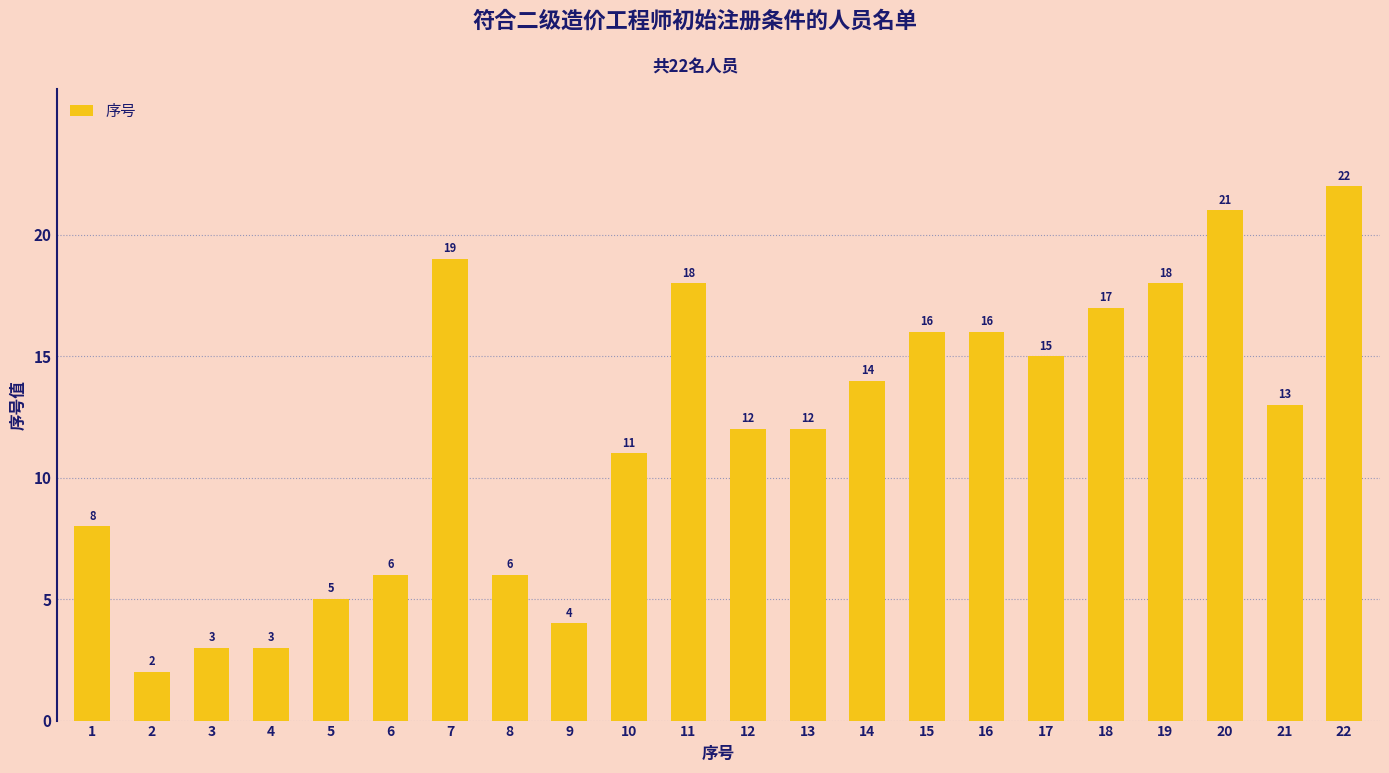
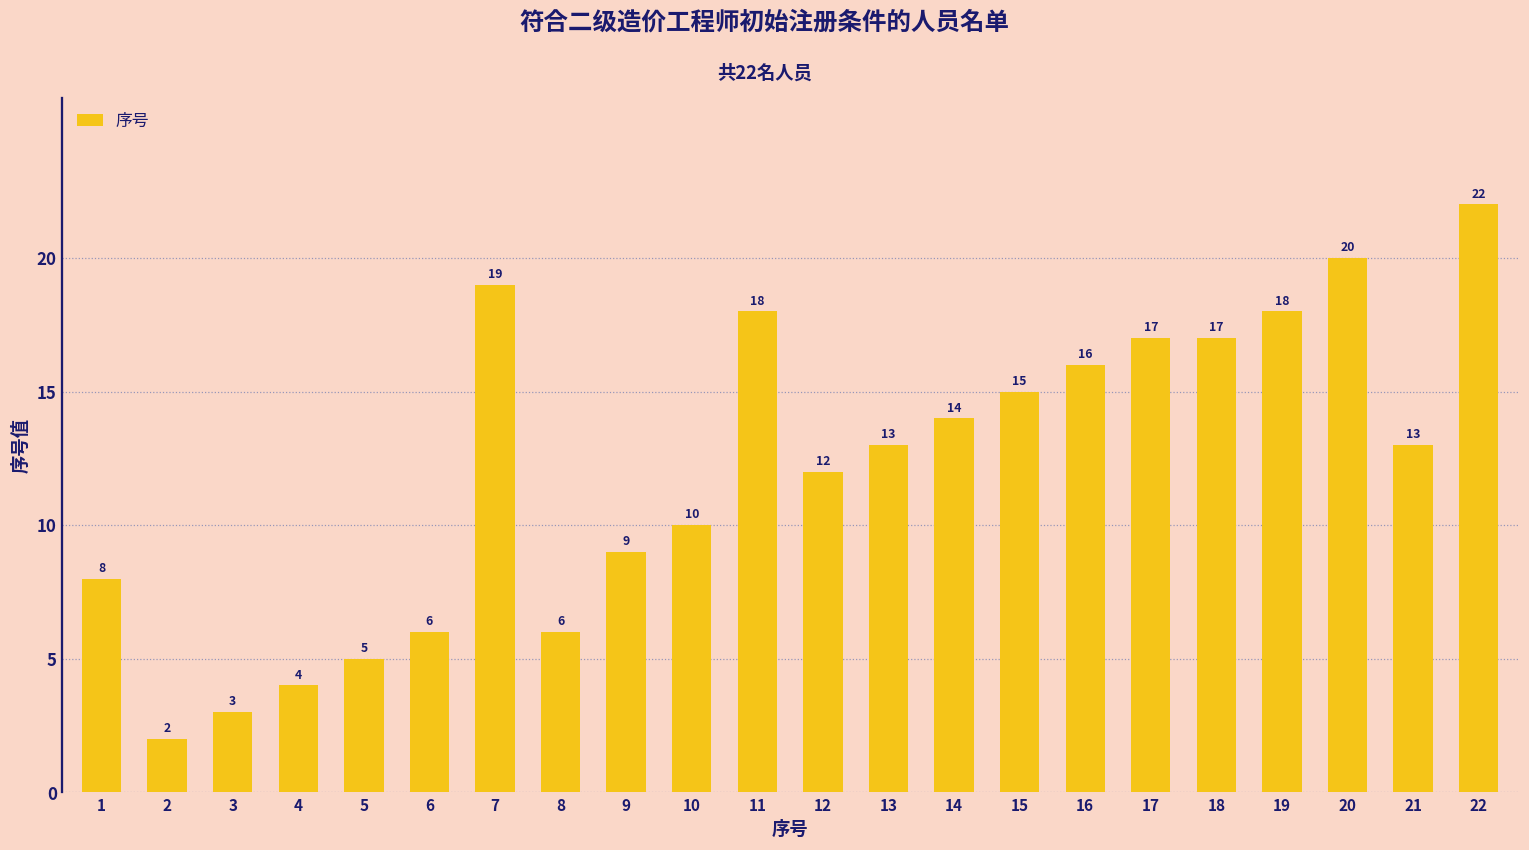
  {
    "1": 8,
    "2": 2,
    "3": 3,
-   "4": 3,
+   "4": 4,
    "5": 5,
    "6": 6,
    "7": 19,
    "8": 6,
-   "9": 4,
-   "10": 11,
+   "9": 9,
+   "10": 10,
    "11": 18,
    "12": 12,
-   "13": 12,
+   "13": 13,
    "14": 14,
-   "15": 16,
+   "15": 15,
    "16": 16,
-   "17": 15,
+   "17": 17,
    "18": 17,
    "19": 18,
-   "20": 21,
+   "20": 20,
    "21": 13,
    "22": 22
  }
